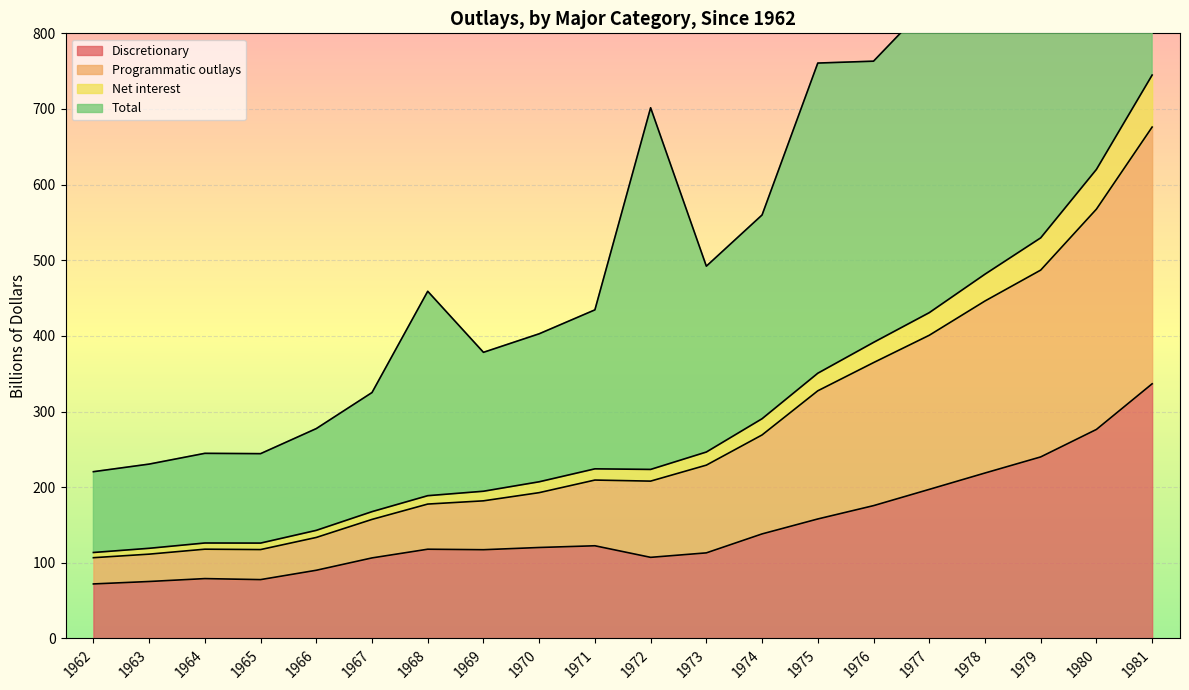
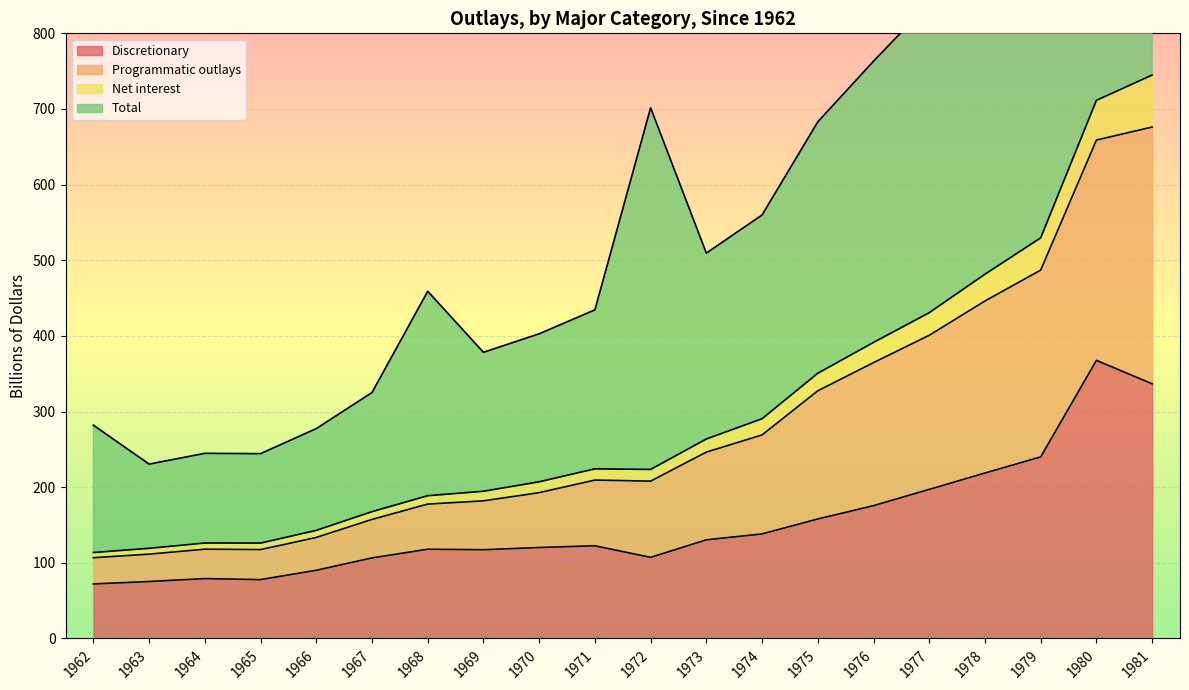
  {
    "Discretionary": {
      "1962": 70,
      "1963": 80,
      "1964": 80,
      "1965": 80,
      "1966": 90,
      "1967": 110,
      "1968": 120,
      "1969": 120,
      "1970": 120,
      "1971": 120,
      "1972": 110,
-     "1973": 110,
+     "1973": 130,
      "1974": 140,
      "1975": 160,
      "1976": 180,
      "1977": 200,
      "1978": 220,
      "1979": 240,
-     "1980": 280,
+     "1980": 370,
      "1981": 340
    },
    "Total": {
-     "1962": 110,
+     "1962": 170,
      "1963": 110,
      "1964": 120,
      "1965": 120,
      "1966": 130,
      "1967": 160,
      "1968": 270,
      "1969": 180,
      "1970": 200,
      "1971": 210,
      "1972": 480,
      "1973": 250,
      "1974": 270,
-     "1975": 410,
+     "1975": 330,
      "1976": 370
    }
  }
